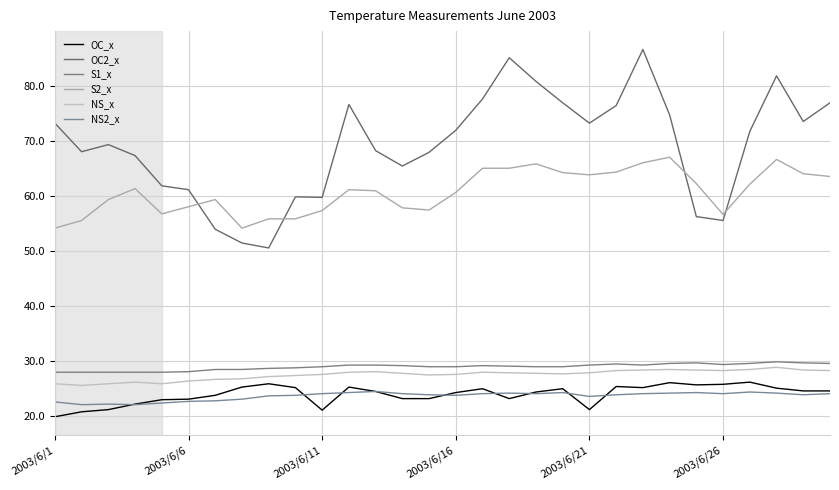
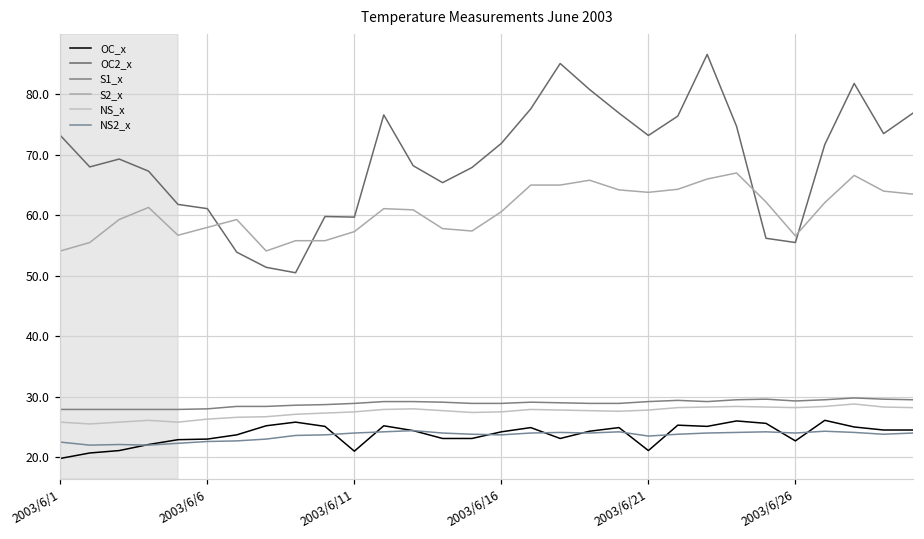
  {
    "OC_x": {
      "2003/6/1": 20,
      "2003/6/11": 21,
      "2003/6/16": 24,
      "2003/6/21": 21,
-     "2003/6/26": 26
+     "2003/6/26": 23
    }
  }
